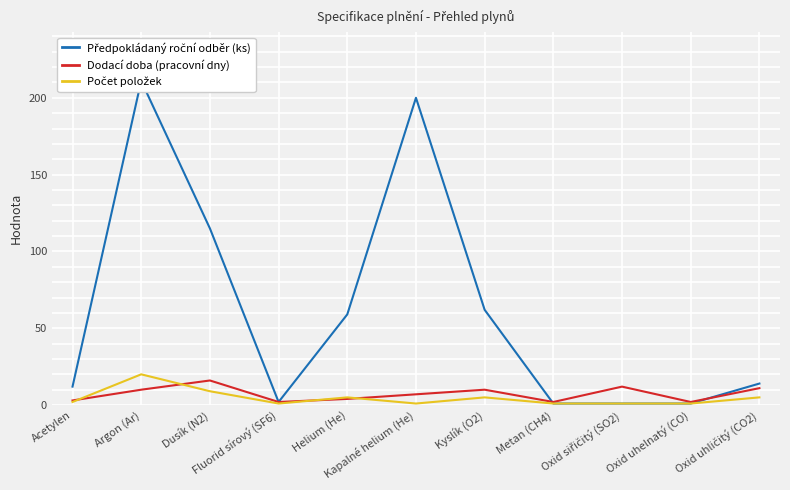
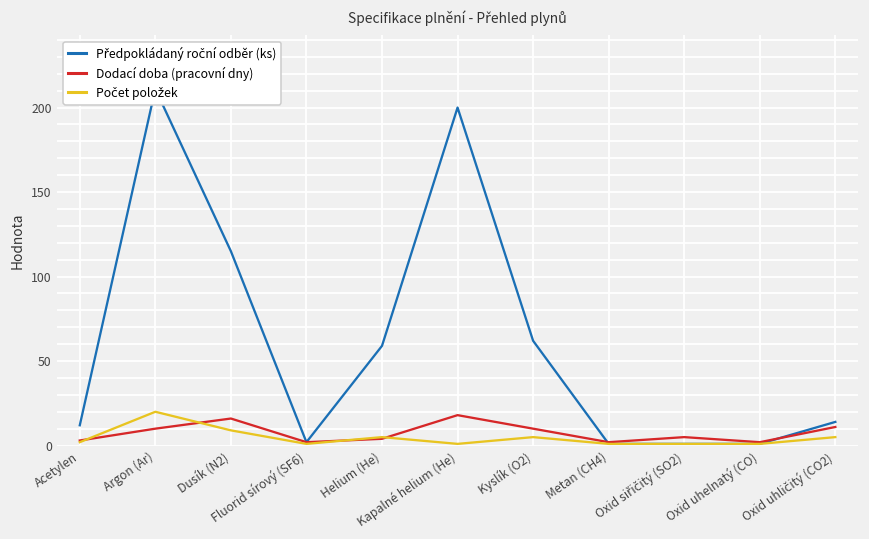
  {
    "Předpokládaný roční odběr (ks)": {
      "Acetylen": 12,
      "Dusík (N2)": 115,
      "Helium (He)": 59,
      "Kapalné helium (He)": 200,
      "Kyslík (O2)": 62,
      "Oxid uhličitý (CO2)": 14
    },
    "Dodací doba (pracovní dny)": {
      "Argon (Ar)": 10,
      "Dusík (N2)": 16,
-     "Kapalné helium (He)": 7,
+     "Kapalné helium (He)": 18,
      "Kyslík (O2)": 10,
-     "Oxid siřičitý (SO2)": 12,
+     "Oxid siřičitý (SO2)": 5,
      "Oxid uhličitý (CO2)": 11
    },
    "Počet položek": {
      "Argon (Ar)": 20,
      "Dusík (N2)": 9,
      "Kapalné helium (He)": 1,
      "Kyslík (O2)": 5,
      "Oxid uhličitý (CO2)": 5
    }
  }
